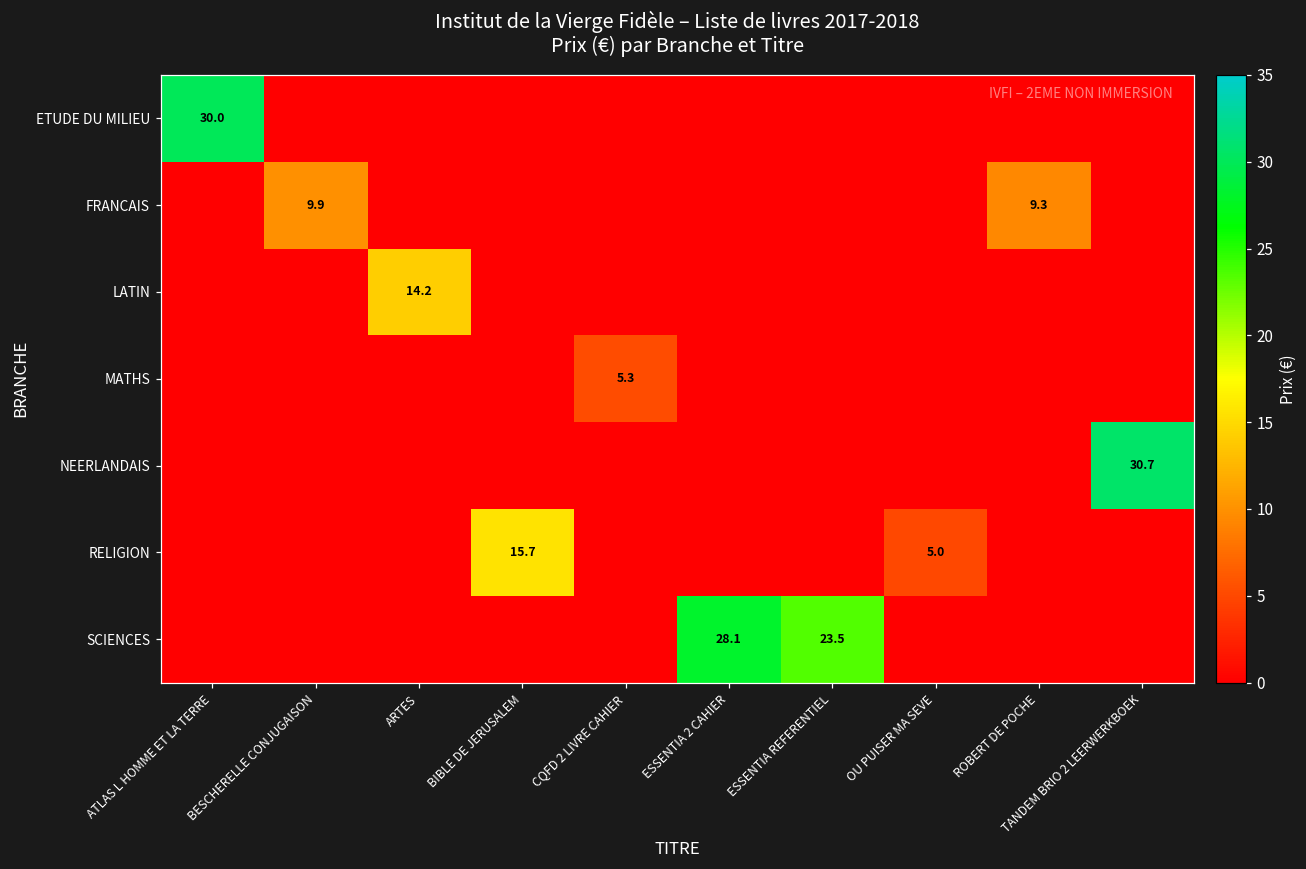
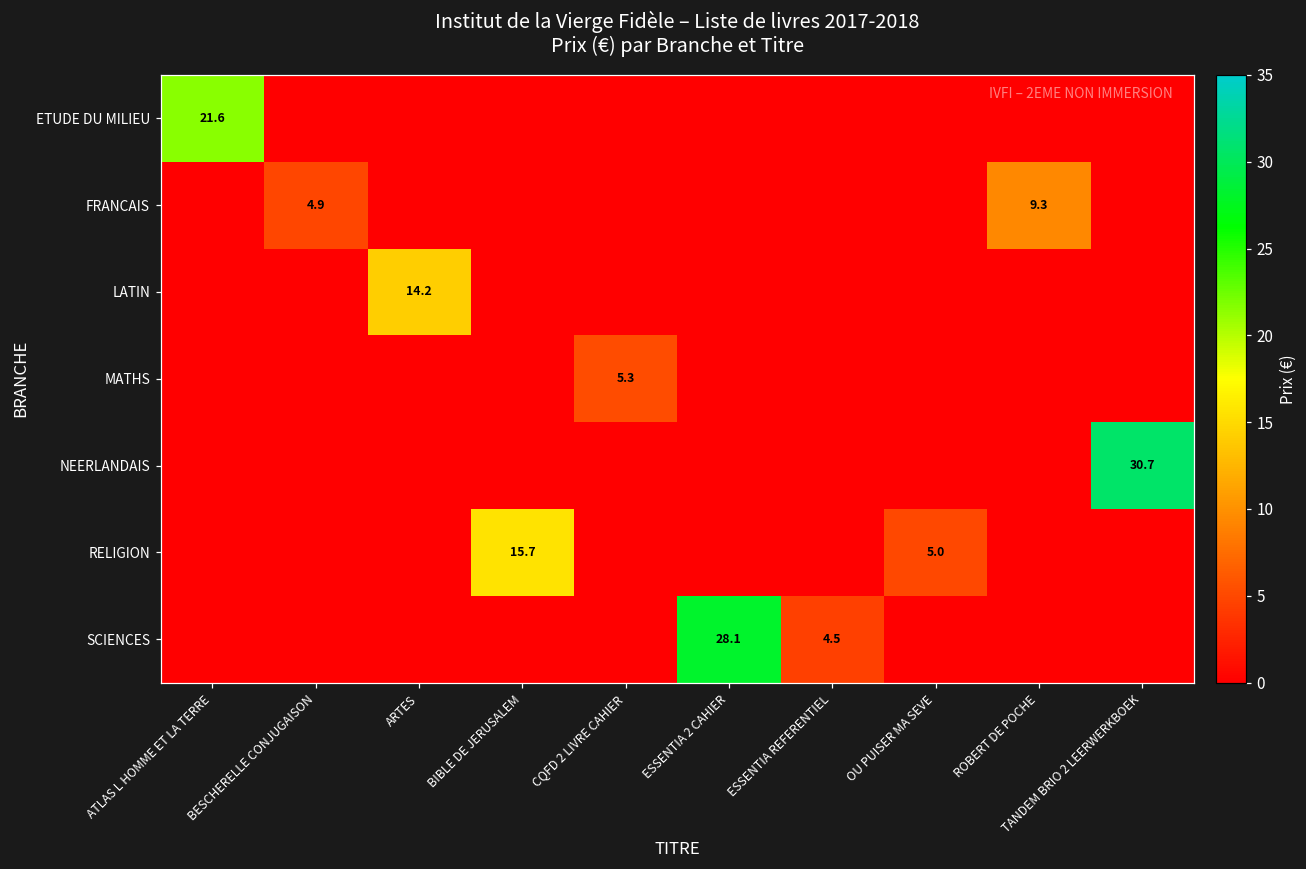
  {
    "ETUDE DU MILIEU": {
-     "ATLAS L HOMME ET LA TERRE": 30.0,
+     "ATLAS L HOMME ET LA TERRE": 21.6,
      "ROBERT DE POCHE": 2
    },
    "FRANCAIS": {
-     "BESCHERELLE CONJUGAISON": 9.9,
+     "BESCHERELLE CONJUGAISON": 4.9,
      "ROBERT DE POCHE": 9.3
    },
    "LATIN": {
      "ARTES": 14.2
    },
    "MATHS": {
      "CQFD 2 LIVRE CAHIER": 5.3
    },
    "NEERLANDAIS": {
      "TANDEM BRIO 2 LEERWERKBOEK": 30.7
    },
    "RELIGION": {
      "BIBLE DE JERUSALEM": 15.7,
      "OU PUISER MA SEVE": 5.0
    },
    "SCIENCES": {
      "ESSENTIA 2 CAHIER": 28.1,
-     "ESSENTIA REFERENTIEL": 23.5
+     "ESSENTIA REFERENTIEL": 4.5
    }
  }
